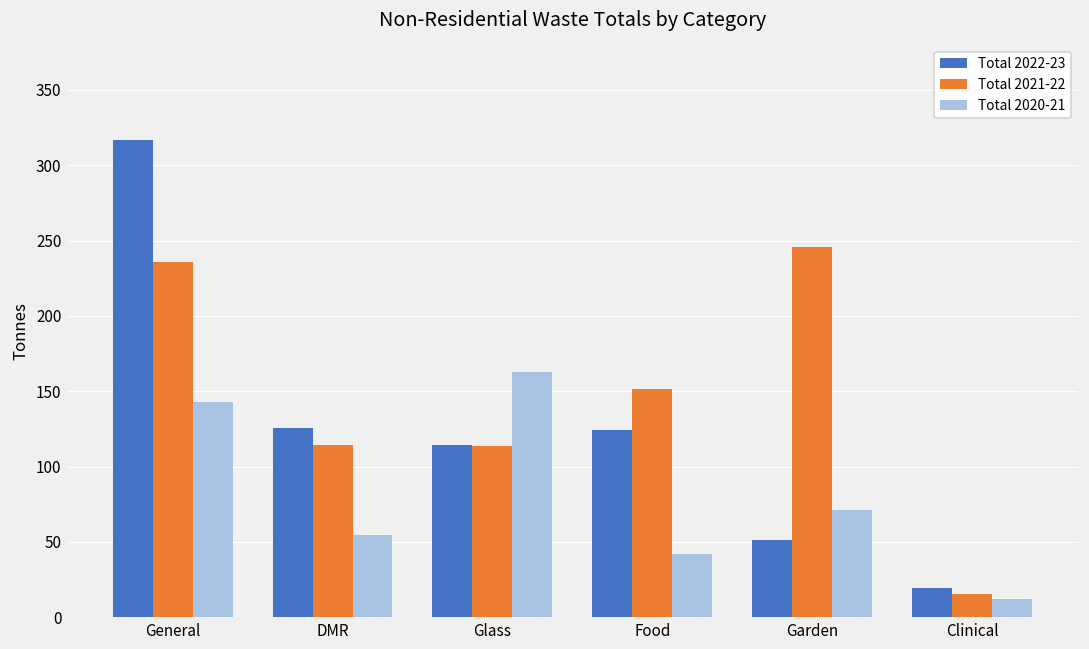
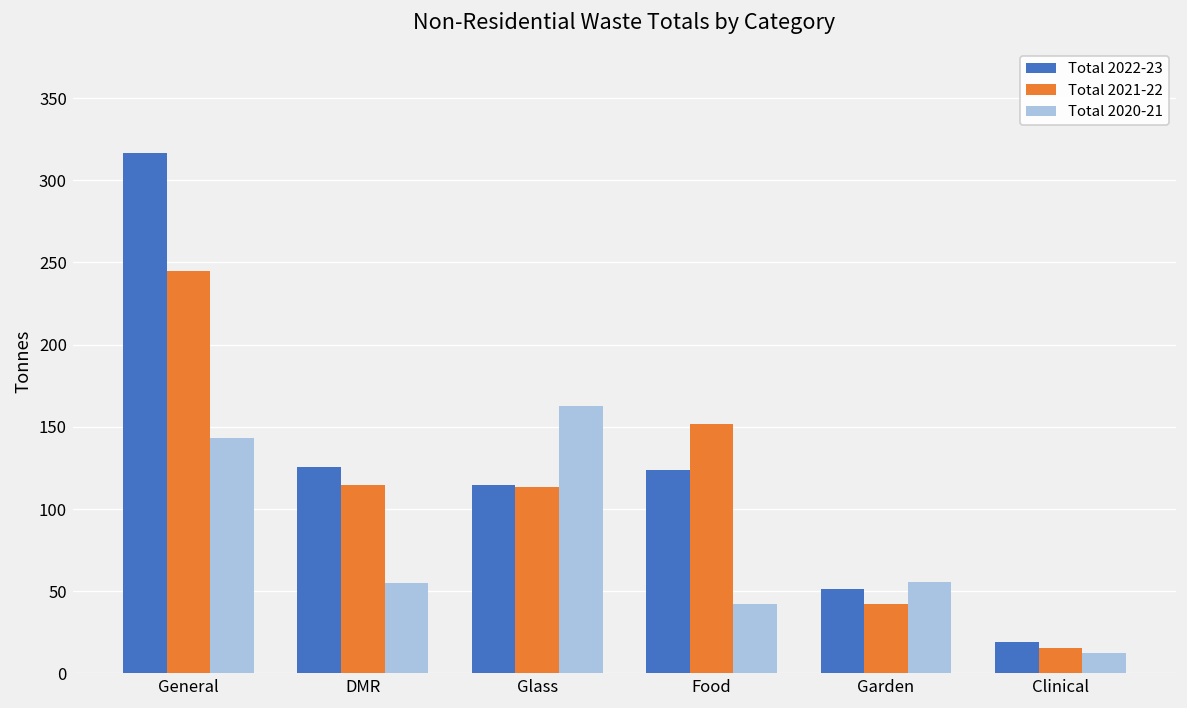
  {
    "Total 2022-23": {
      "General": 317,
      "DMR": 125,
      "Glass": 114,
      "Food": 124,
      "Garden": 51,
      "Clinical": 19
    },
    "Total 2021-22": {
-     "General": 236,
+     "General": 245,
      "DMR": 114,
      "Glass": 114,
      "Food": 152,
-     "Garden": 246,
+     "Garden": 42,
      "Clinical": 16
    },
    "Total 2020-21": {
      "General": 143,
      "DMR": 55,
      "Glass": 162,
      "Food": 42,
-     "Garden": 71,
+     "Garden": 56,
      "Clinical": 12
    }
  }
